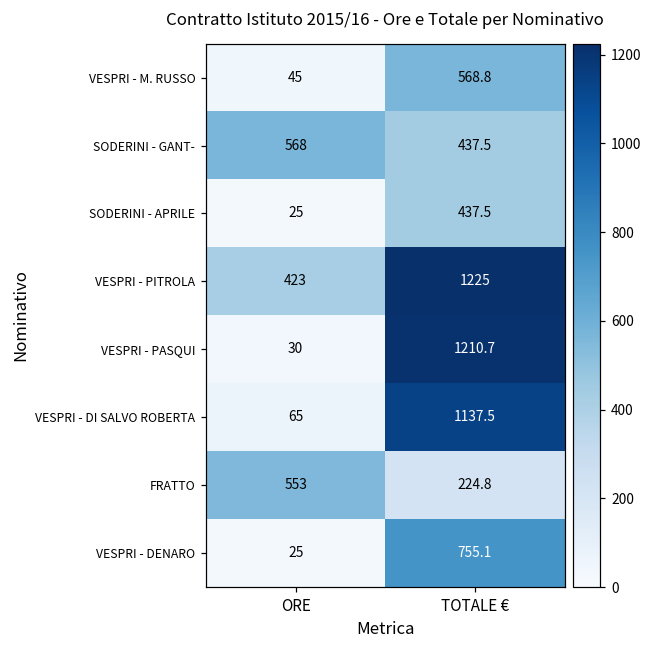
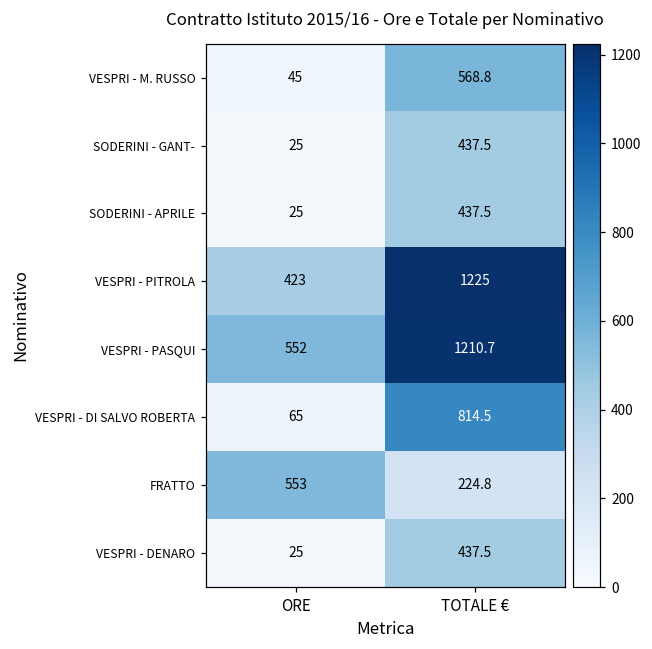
  {
    "VESPRI - M. RUSSO": {
      "ORE": 45,
      "TOTALE €": 568.8
    },
    "SODERINI - GANT-": {
-     "ORE": 568,
+     "ORE": 25,
      "TOTALE €": 437.5
    },
    "SODERINI - APRILE": {
      "ORE": 25,
      "TOTALE €": 437.5
    },
    "VESPRI - PITROLA": {
      "ORE": 423,
      "TOTALE €": 1225
    },
    "VESPRI - PASQUI": {
-     "ORE": 30,
+     "ORE": 552,
      "TOTALE €": 1210.7
    },
    "VESPRI - DI SALVO ROBERTA": {
      "ORE": 65,
-     "TOTALE €": 1137.5
+     "TOTALE €": 814.5
    },
    "FRATTO": {
      "ORE": 553,
      "TOTALE €": 224.8
    },
    "VESPRI - DENARO": {
      "ORE": 25,
-     "TOTALE €": 755.1
+     "TOTALE €": 437.5
    }
  }
